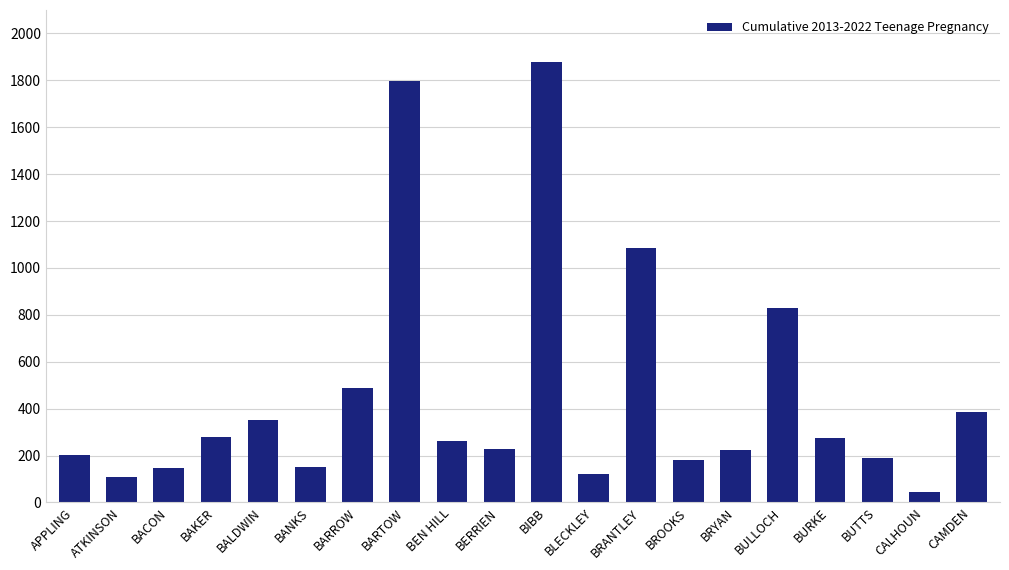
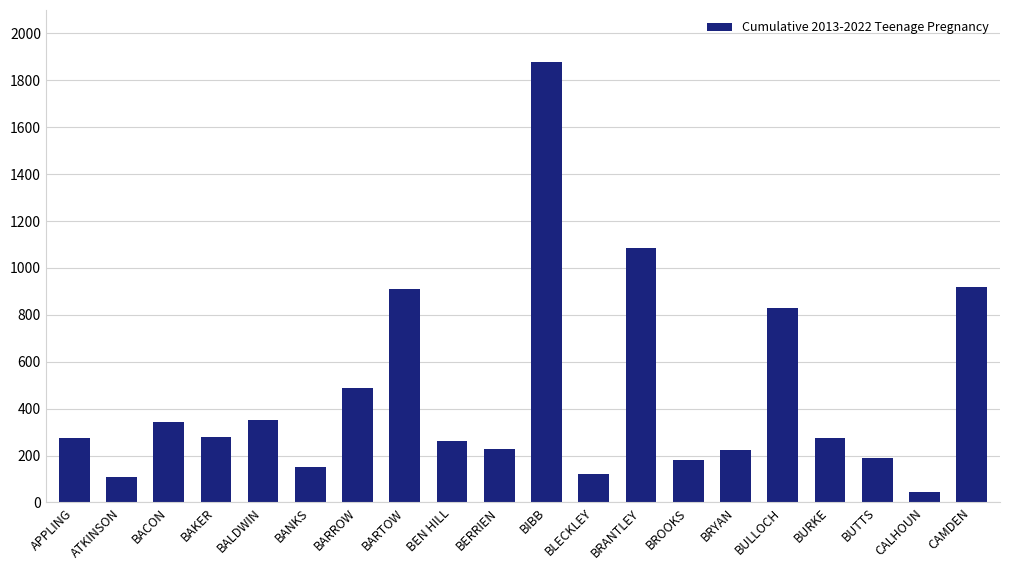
  {
-   "APPLING": 200,
+   "APPLING": 270,
    "ATKINSON": 110,
-   "BACON": 150,
+   "BACON": 340,
    "BAKER": 280,
    "BALDWIN": 350,
    "BANKS": 150,
    "BARROW": 490,
-   "BARTOW": 1800,
+   "BARTOW": 910,
    "BEN HILL": 260,
    "BERRIEN": 230,
    "BIBB": 1880,
    "BLECKLEY": 120,
    "BRANTLEY": 1080,
    "BROOKS": 180,
    "BRYAN": 220,
    "BULLOCH": 830,
    "BURKE": 280,
    "BUTTS": 190,
    "CALHOUN": 40,
-   "CAMDEN": 390
+   "CAMDEN": 920
  }
